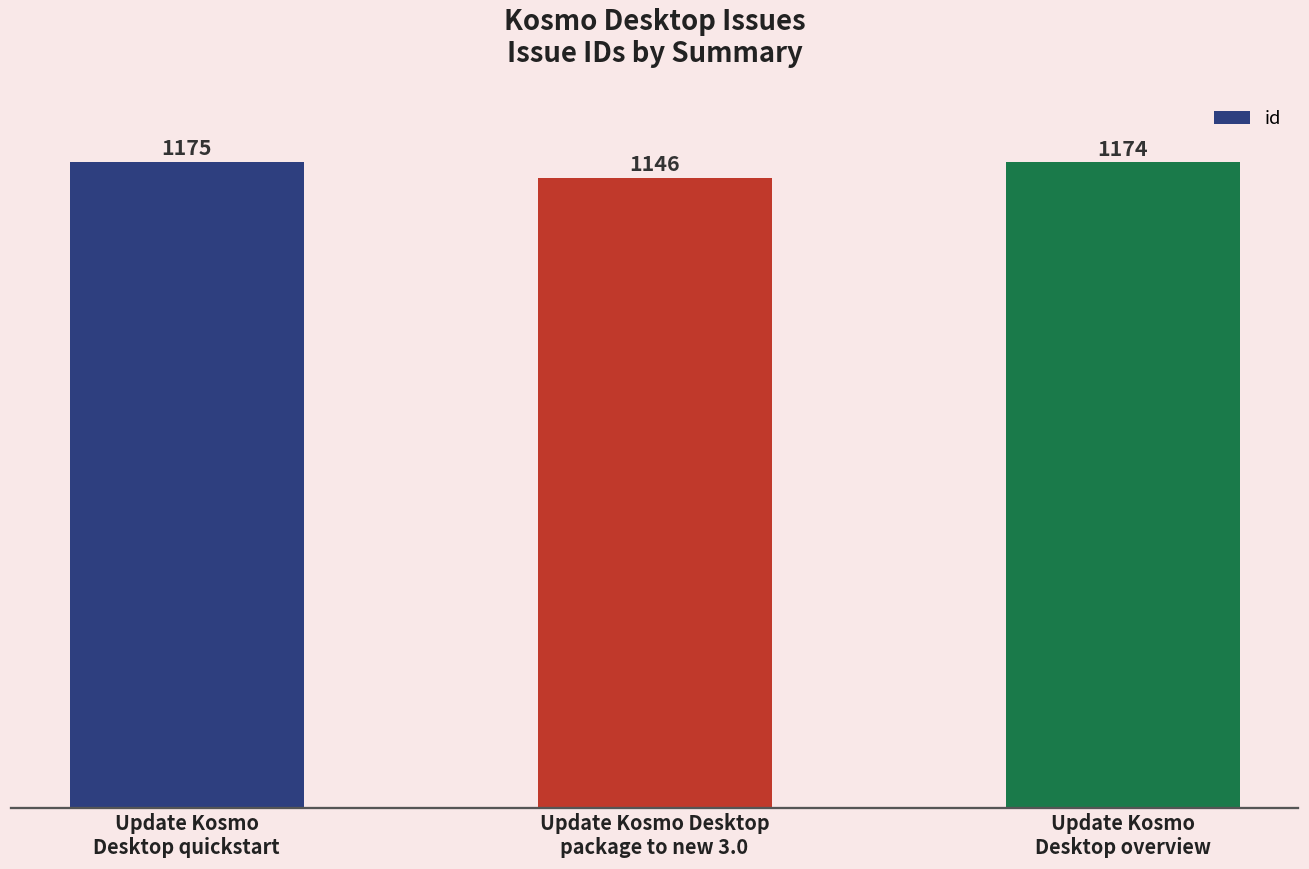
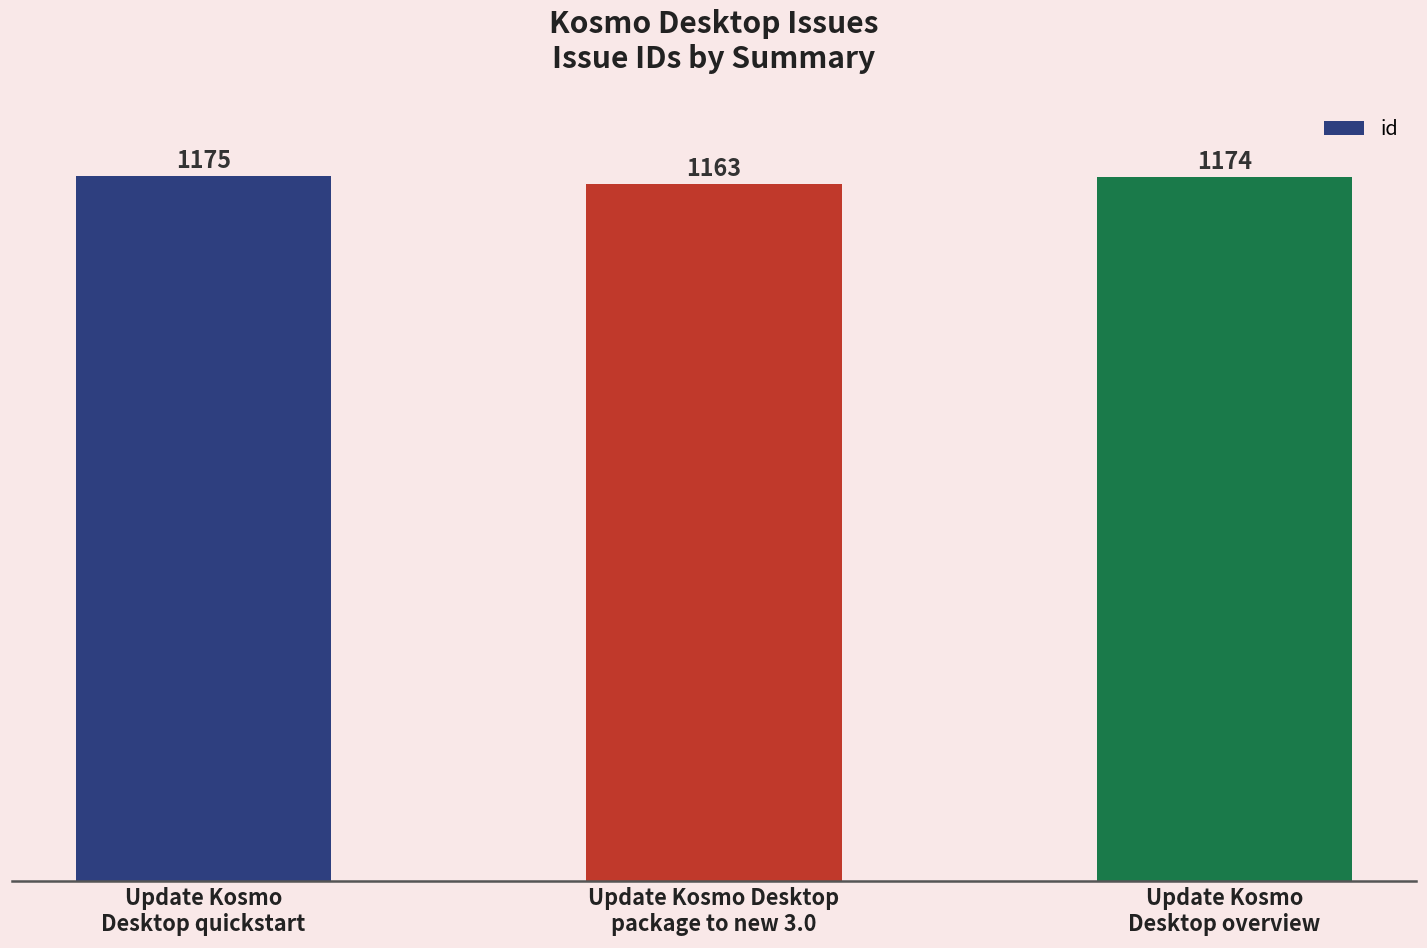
  {
    "Update Kosmo Desktop quickstart": 1175,
-   "Update Kosmo Desktop package to new 3.0": 1146,
+   "Update Kosmo Desktop package to new 3.0": 1163,
    "Update Kosmo Desktop overview": 1174
  }
